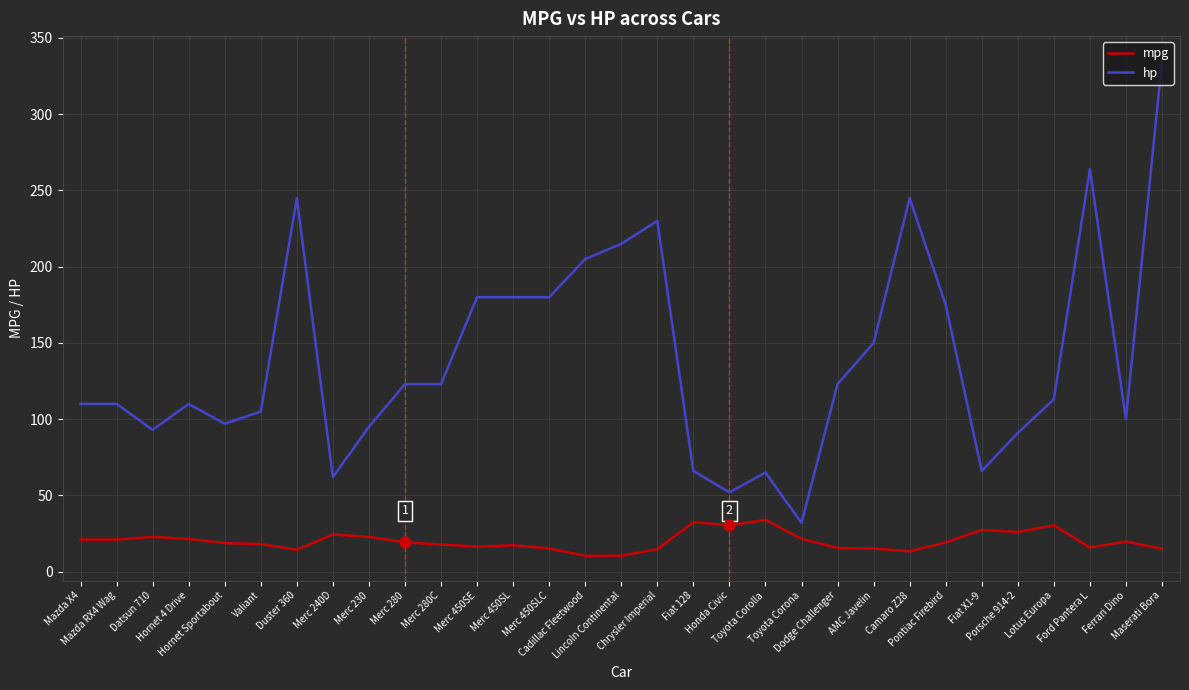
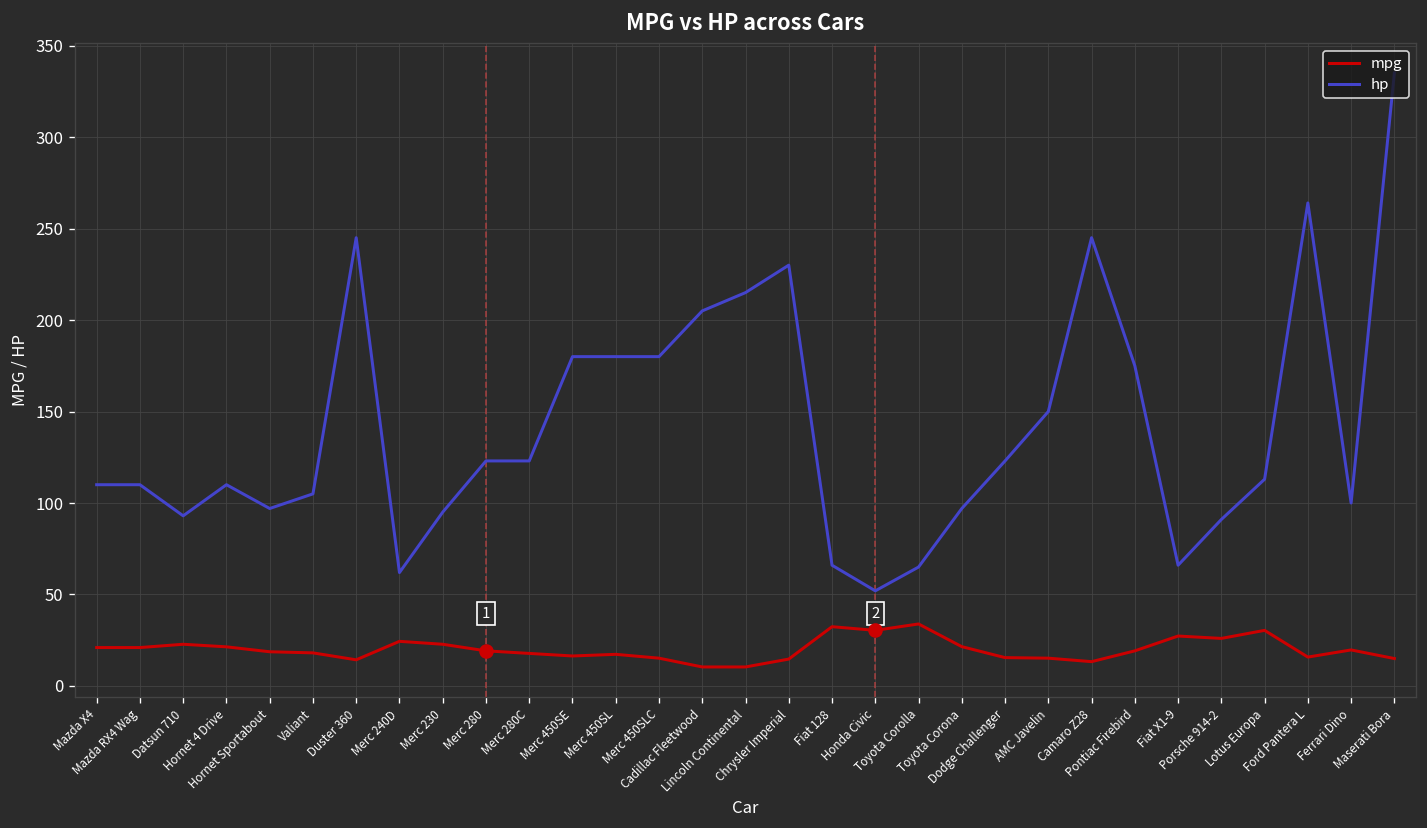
  {
    "hp": {
      "Mazda X4": 110,
      "Mazda RX4 Wag": 110,
      "Datsun 710": 93,
      "Hornet 4 Drive": 110,
      "Hornet Sportabout": 97,
      "Valiant": 105,
      "Duster 360": 245,
      "Merc 240D": 62,
      "Merc 230": 95,
      "Merc 280": 123,
      "Merc 280C": 123,
      "Merc 450SE": 180,
      "Merc 450SL": 180,
      "Merc 450SLC": 180,
      "Cadillac Fleetwood": 205,
      "Lincoln Continental": 215,
      "Chrysler Imperial": 230,
      "Fiat 128": 66,
      "Honda Civic": 52,
      "Toyota Corolla": 65,
-     "Toyota Corona": 32,
+     "Toyota Corona": 97,
      "Dodge Challenger": 123,
      "AMC Javelin": 150,
      "Camaro Z28": 245,
      "Pontiac Firebird": 175,
      "Fiat X1-9": 66,
      "Porsche 914-2": 91,
      "Lotus Europa": 113,
      "Ford Pantera L": 264,
      "Ferrari Dino": 100
    }
  }
